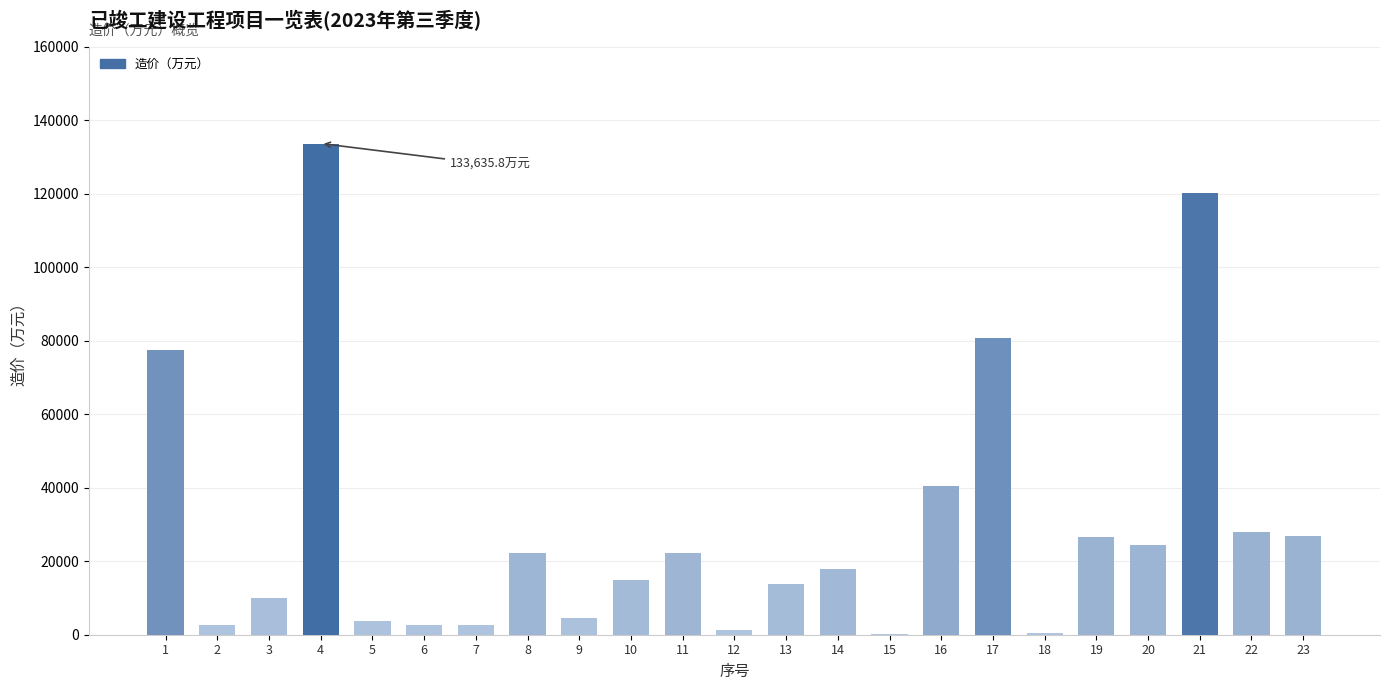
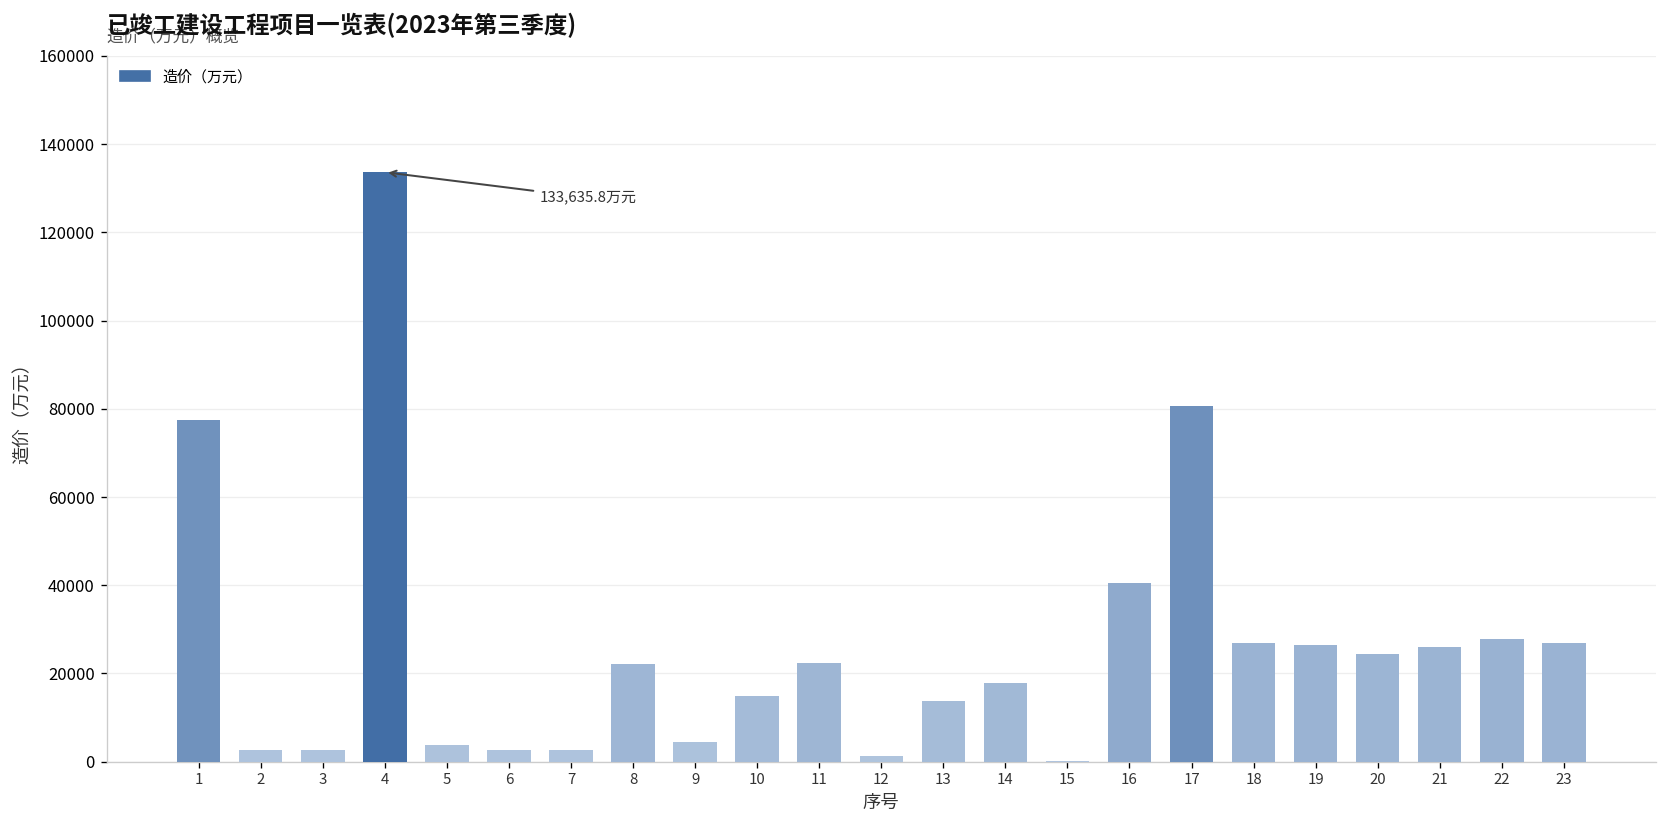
  {
    "1": 78000,
    "2": 3000,
-   "3": 10000,
+   "3": 3000,
    "5": 4000,
    "6": 3000,
    "7": 3000,
    "8": 22000,
    "9": 4000,
    "10": 15000,
    "11": 22000,
    "12": 1000,
    "13": 14000,
    "14": 18000,
    "16": 40000,
    "17": 81000,
-   "18": 0,
+   "18": 27000,
    "19": 27000,
    "20": 24000,
-   "21": 120000,
+   "21": 26000,
    "22": 28000,
    "23": 27000
  }
